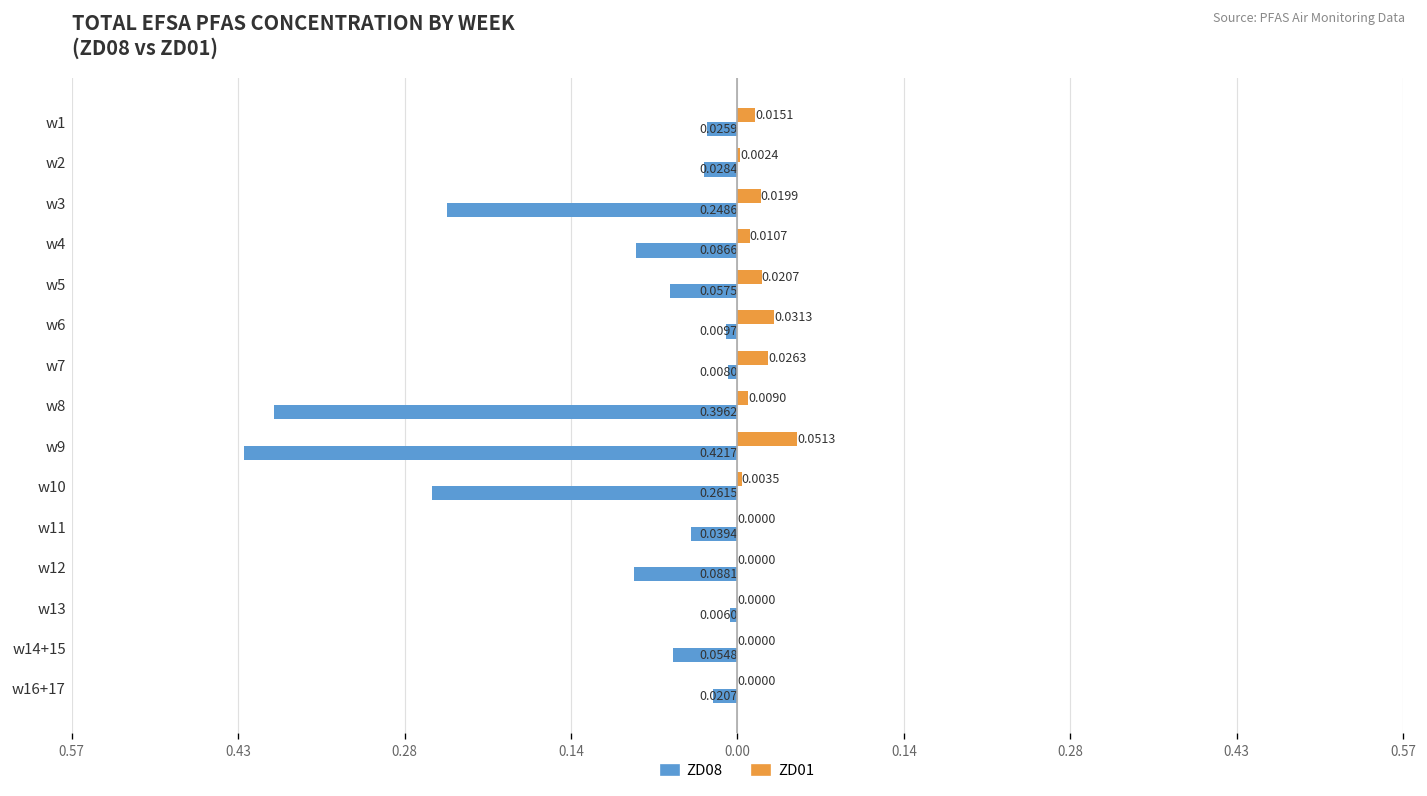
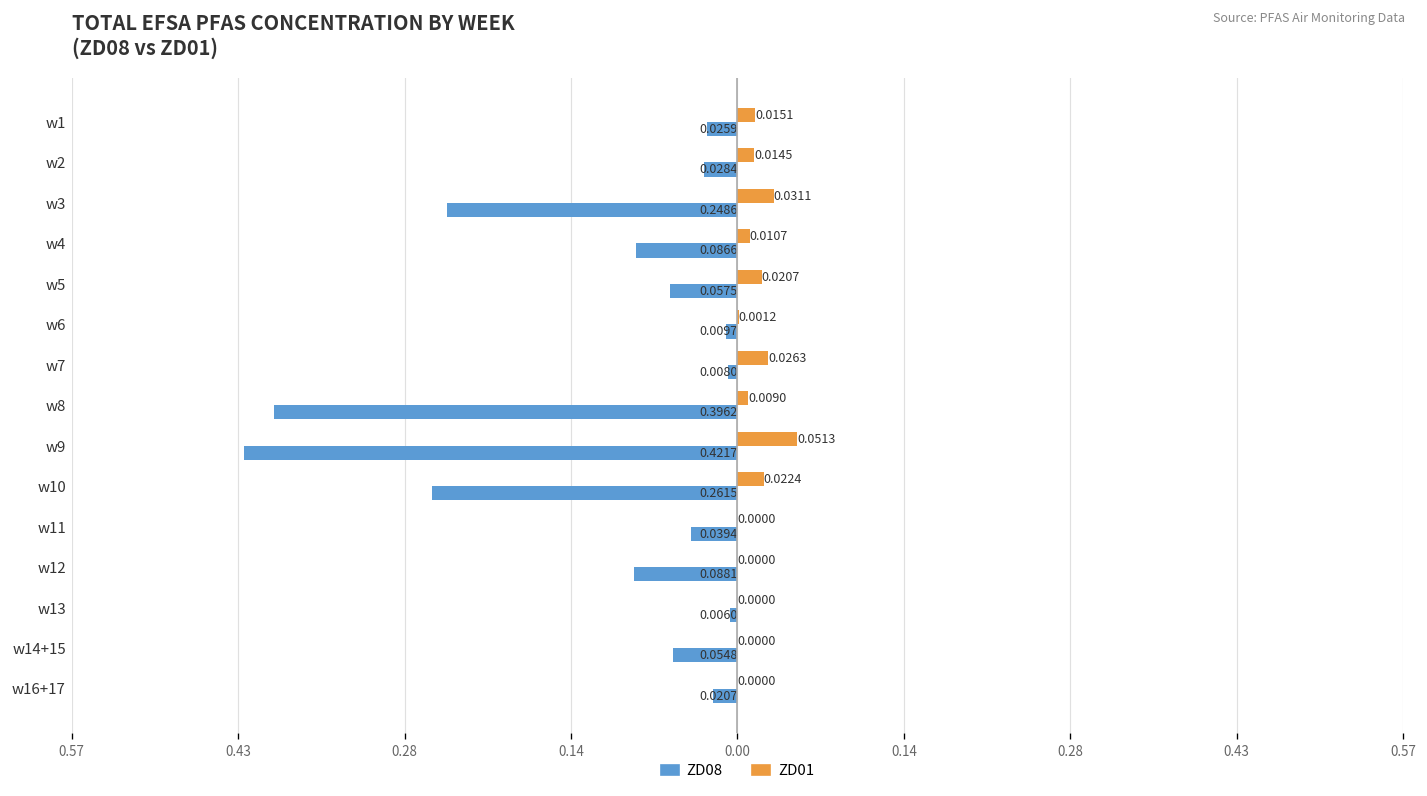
  {
    "ZD01": {
      "w1": 0.0151,
-     "w2": 0.0024,
-     "w3": 0.0199,
+     "w2": 0.0145,
+     "w3": 0.0311,
      "w4": 0.0107,
      "w5": 0.0207,
-     "w6": 0.0313,
+     "w6": 0.0012,
      "w7": 0.0263,
      "w8": 0.0090,
      "w9": 0.0513,
-     "w10": 0.0035,
+     "w10": 0.0224,
      "w11": 0.0000,
      "w12": 0.0000,
      "w13": 0.0000,
      "w14+15": 0.0000,
      "w16+17": 0.0000
    }
  }
